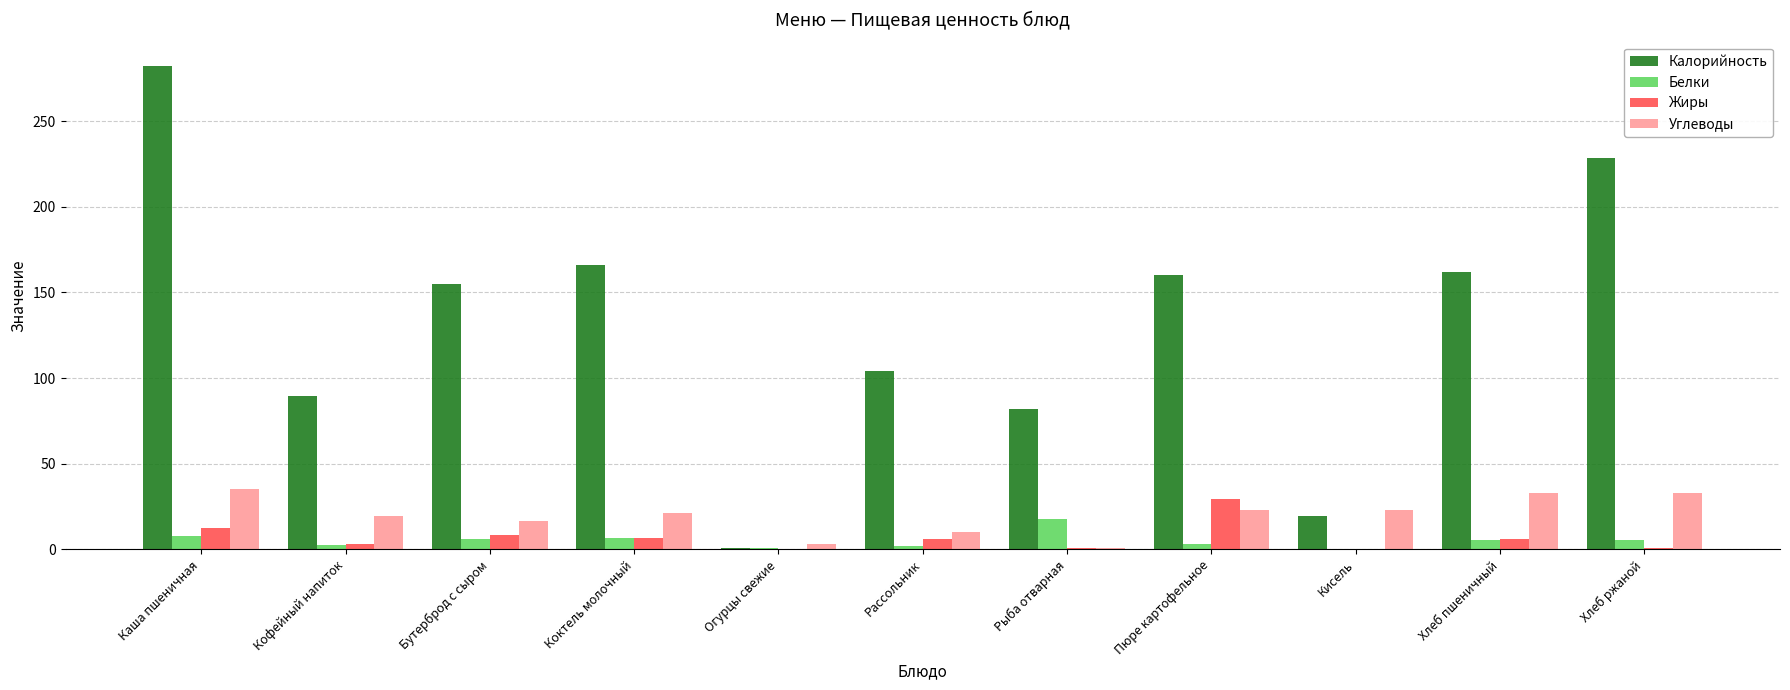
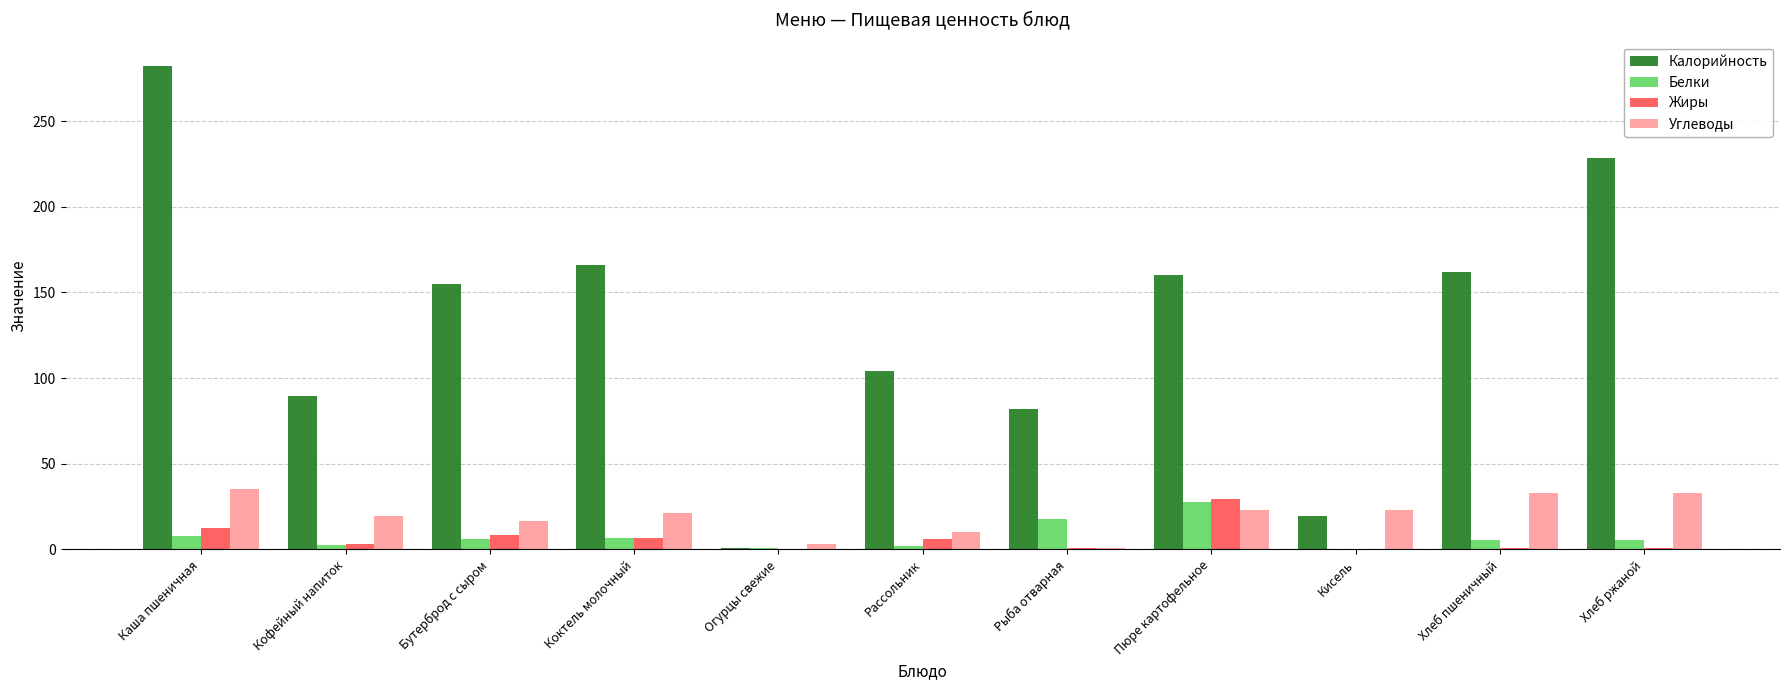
  {
    "Калорийность": {
      "Каша пшеничная": 282,
      "Кофейный напиток": 89,
      "Бутерброд с сыром": 155,
      "Коктель молочный": 166,
      "Рассольник": 104,
      "Рыба отварная": 82,
      "Пюре картофельное": 160,
      "Кисель": 20,
      "Хлеб пшеничный": 162,
      "Хлеб ржаной": 228
    },
    "Белки": {
      "Каша пшеничная": 8,
      "Кофейный напиток": 3,
      "Бутерброд с сыром": 6,
      "Коктель молочный": 6,
      "Рассольник": 2,
      "Рыба отварная": 18,
-     "Пюре картофельное": 3,
+     "Пюре картофельное": 28,
      "Кисель": 0,
      "Хлеб пшеничный": 5,
      "Хлеб ржаной": 5
    },
    "Жиры": {
      "Каша пшеничная": 12,
      "Кофейный напиток": 3,
      "Бутерброд с сыром": 8,
      "Коктель молочный": 6,
      "Рассольник": 6,
      "Пюре картофельное": 29,
      "Кисель": 0,
-     "Хлеб пшеничный": 6
+     "Хлеб пшеничный": 1
    },
    "Углеводы": {
      "Каша пшеничная": 35,
      "Кофейный напиток": 20,
      "Бутерброд с сыром": 17,
      "Коктель молочный": 21,
      "Огурцы свежие": 3,
      "Рассольник": 10,
      "Пюре картофельное": 23,
      "Кисель": 23,
      "Хлеб пшеничный": 33,
      "Хлеб ржаной": 33
    }
  }
